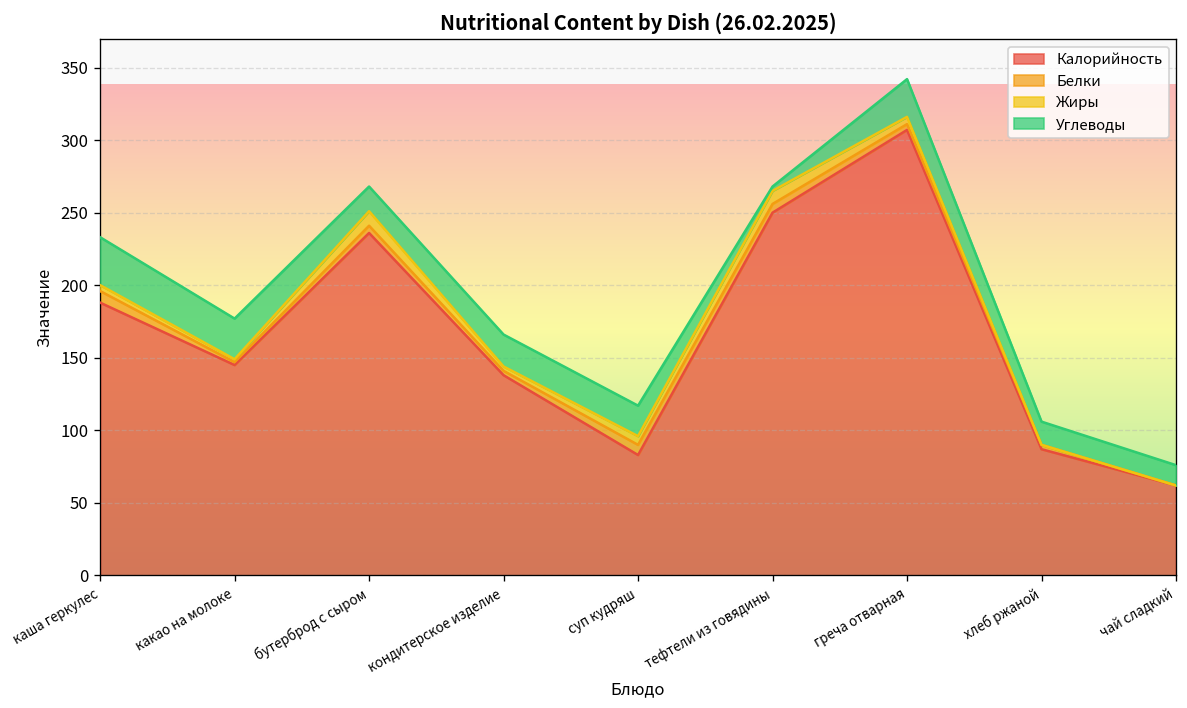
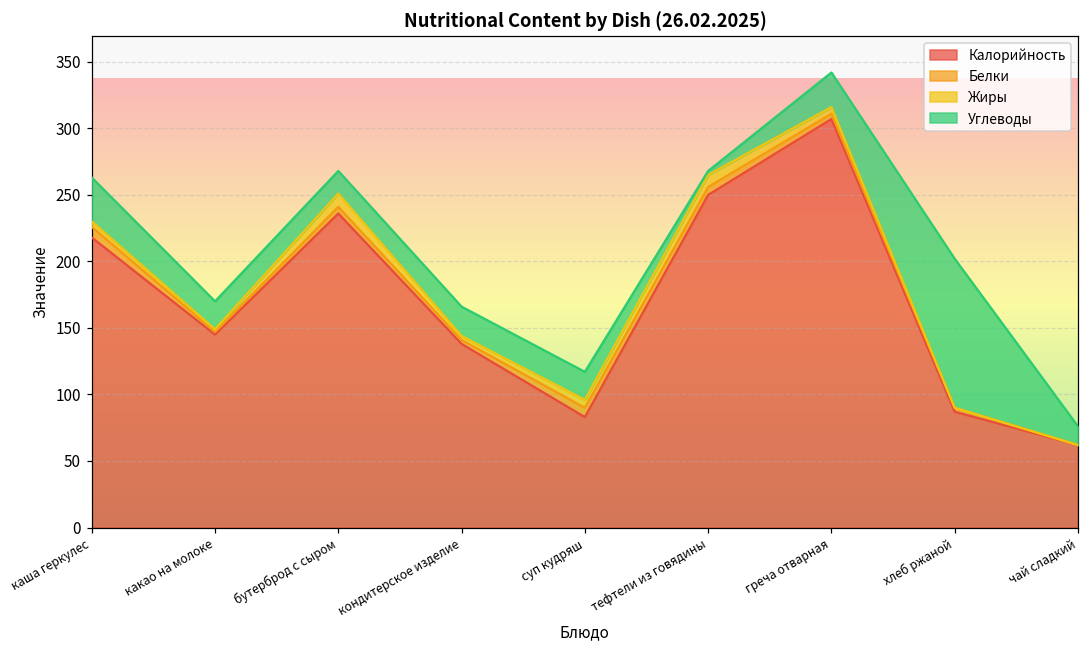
  {
    "Калорийность": {
-     "каша геркулес": 188,
+     "каша геркулес": 218,
      "бутерброд с сыром": 236,
      "кондитерское изделие": 138,
      "суп кудряш": 83,
      "тефтели из говядины": 250,
      "греча отварная": 307,
      "хлеб ржаной": 87
    },
    "Углеводы": {
      "каша геркулес": 33,
-     "какао на молоке": 28,
+     "какао на молоке": 21,
      "бутерброд с сыром": 17,
      "кондитерское изделие": 22,
      "суп кудряш": 21,
      "тефтели из говядины": 3,
      "греча отварная": 26,
-     "хлеб ржаной": 16,
+     "хлеб ржаной": 112,
      "чай сладкий": 14
    }
  }
